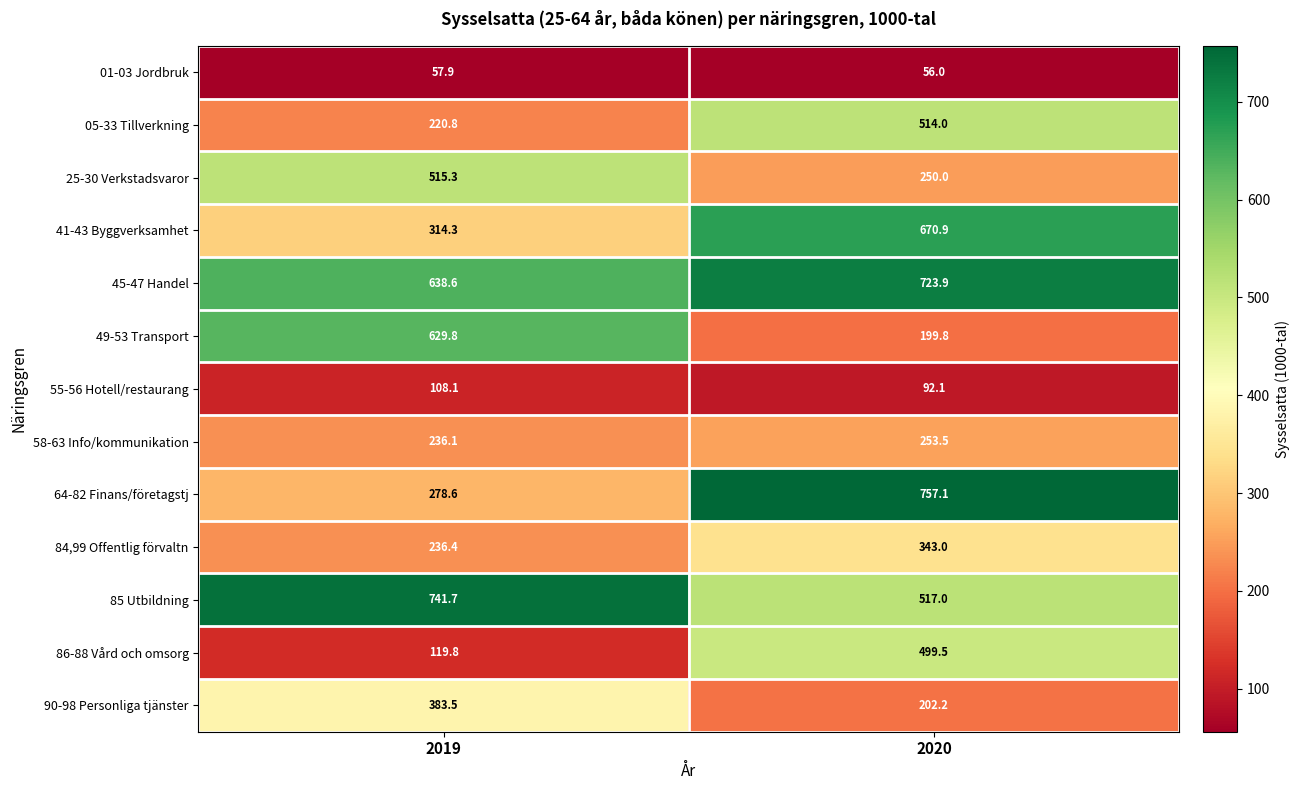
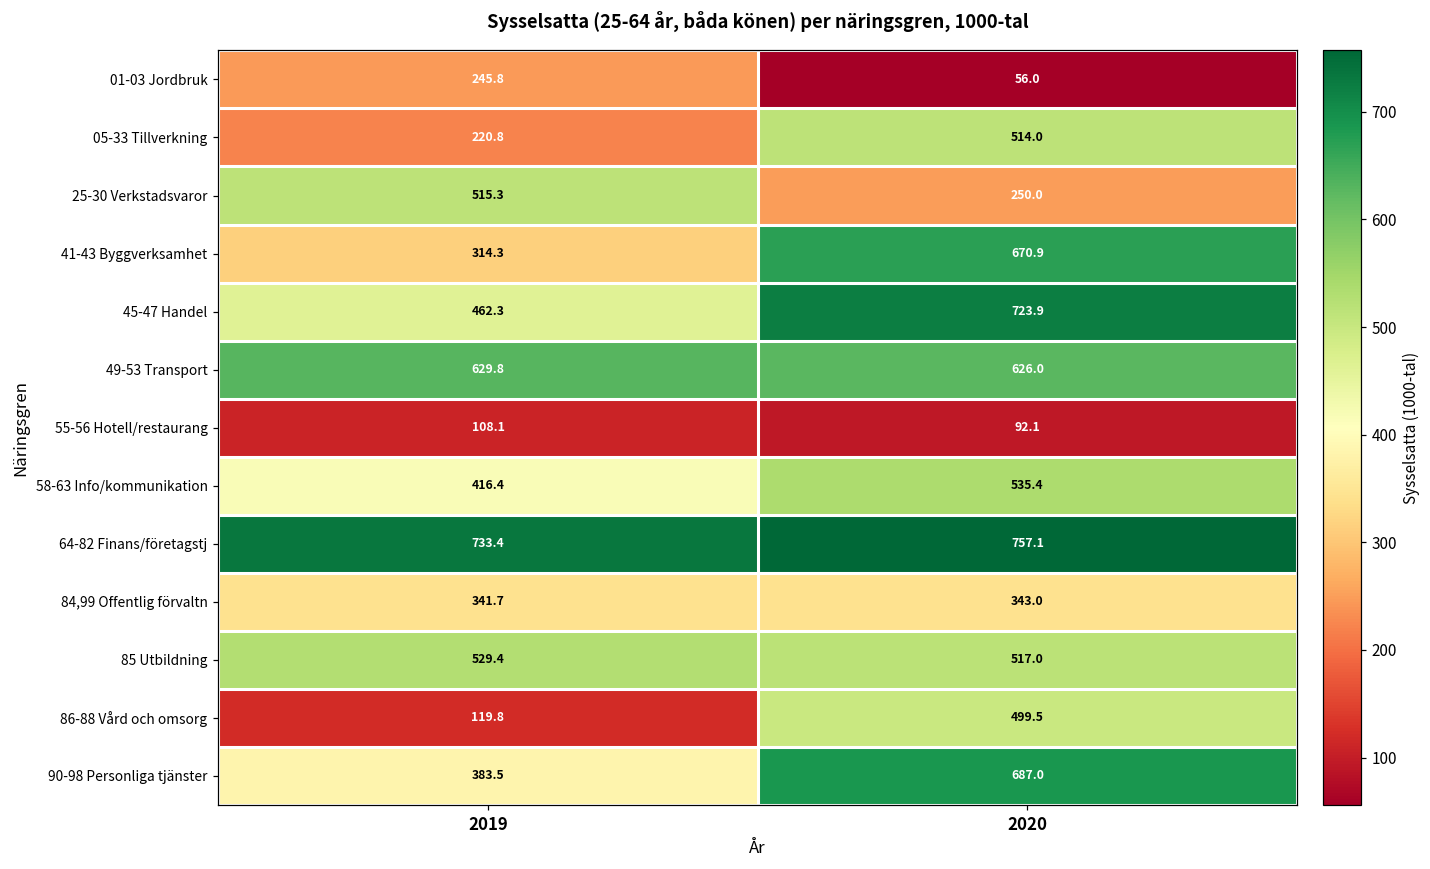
  {
    "01-03 Jordbruk": {
-     "2019": 57.9,
+     "2019": 245.8,
      "2020": 56.0
    },
    "05-33 Tillverkning": {
      "2019": 220.8,
      "2020": 514.0
    },
    "25-30 Verkstadsvaror": {
      "2019": 515.3,
      "2020": 250.0
    },
    "41-43 Byggverksamhet": {
      "2019": 314.3,
      "2020": 670.9
    },
    "45-47 Handel": {
-     "2019": 638.6,
+     "2019": 462.3,
      "2020": 723.9
    },
    "49-53 Transport": {
      "2019": 629.8,
-     "2020": 199.8
+     "2020": 626.0
    },
    "55-56 Hotell/restaurang": {
      "2019": 108.1,
      "2020": 92.1
    },
    "58-63 Info/kommunikation": {
-     "2019": 236.1,
-     "2020": 253.5
+     "2019": 416.4,
+     "2020": 535.4
    },
    "64-82 Finans/företagstj": {
-     "2019": 278.6,
+     "2019": 733.4,
      "2020": 757.1
    },
    "84,99 Offentlig förvaltn": {
-     "2019": 236.4,
+     "2019": 341.7,
      "2020": 343.0
    },
    "85 Utbildning": {
-     "2019": 741.7,
+     "2019": 529.4,
      "2020": 517.0
    },
    "86-88 Vård och omsorg": {
      "2019": 119.8,
      "2020": 499.5
    },
    "90-98 Personliga tjänster": {
      "2019": 383.5,
-     "2020": 202.2
+     "2020": 687.0
    }
  }
